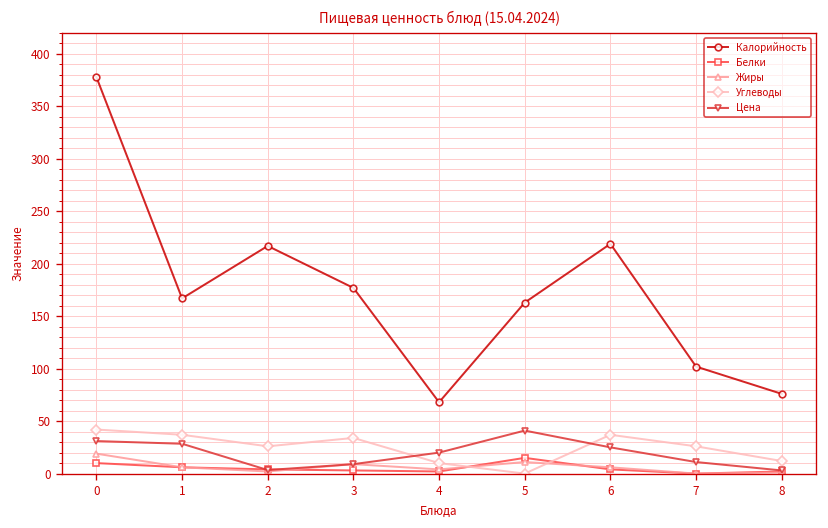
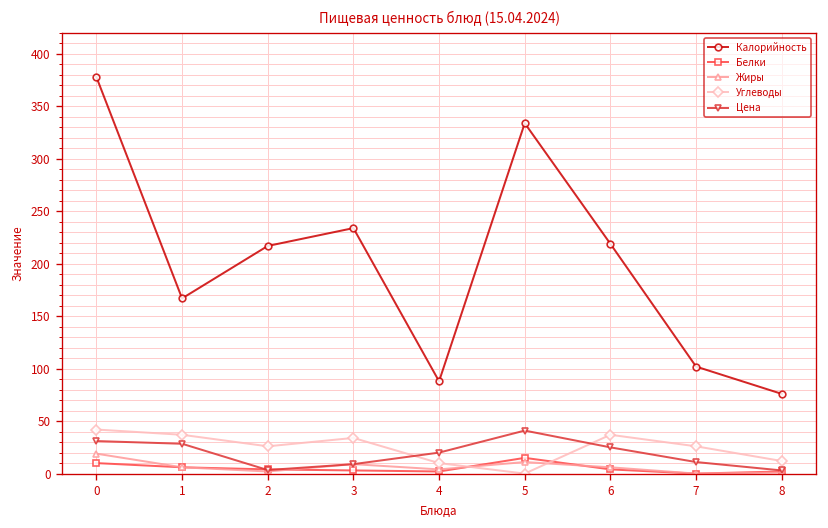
  {
    "Калорийность": {
      "0": 380,
      "1": 170,
      "2": 220,
-     "3": 180,
-     "4": 70,
-     "5": 160,
+     "3": 230,
+     "4": 90,
+     "5": 330,
      "6": 220,
      "7": 100,
      "8": 80
    }
  }
